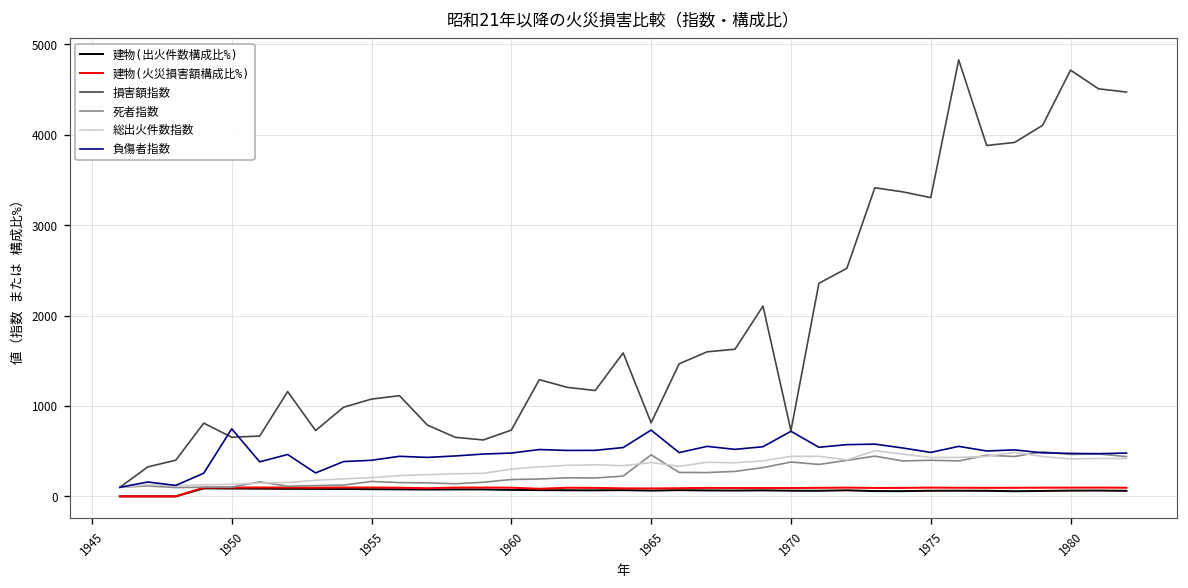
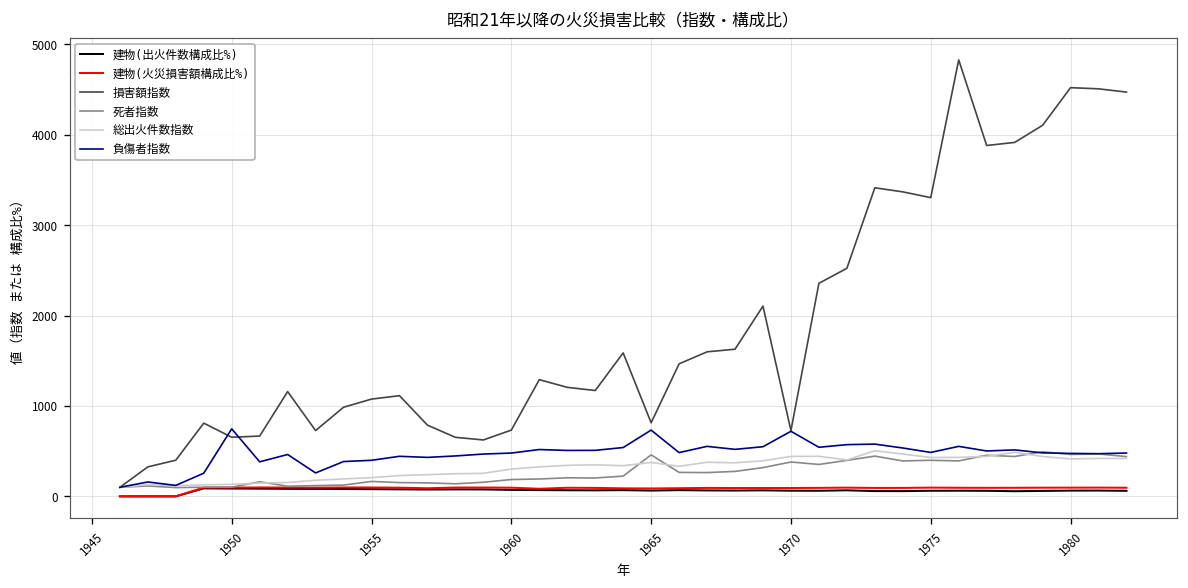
  {
    "建物(出火件数構成比%)": {
      "1975": 100
    },
    "建物(火災損害額構成比%)": {
      "1975": 100
    },
    "損害額指数": {
      "1950": 700,
      "1955": 1100,
      "1960": 700,
      "1965": 800,
      "1975": 3300,
-     "1980": 4700
+     "1980": 4500
    },
    "死者指数": {
      "1955": 200,
      "1960": 200,
      "1965": 500,
      "1970": 400
    },
    "総出火件数指数": {
      "1955": 200,
      "1960": 300,
      "1965": 400,
      "1970": 400,
      "1980": 400
    },
    "負傷者指数": {
      "1950": 700,
      "1955": 400,
      "1960": 500,
      "1965": 700,
      "1975": 500
    }
  }
